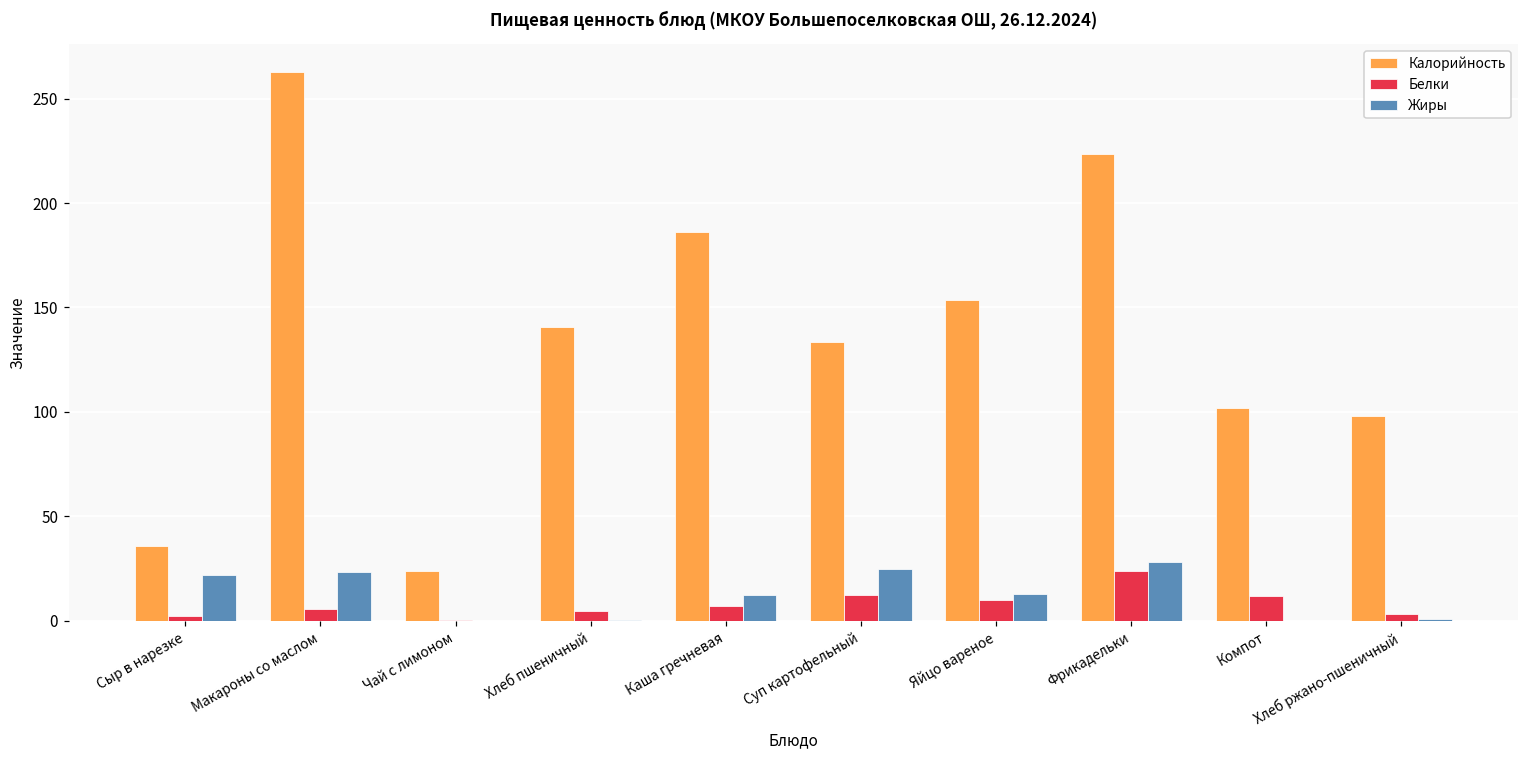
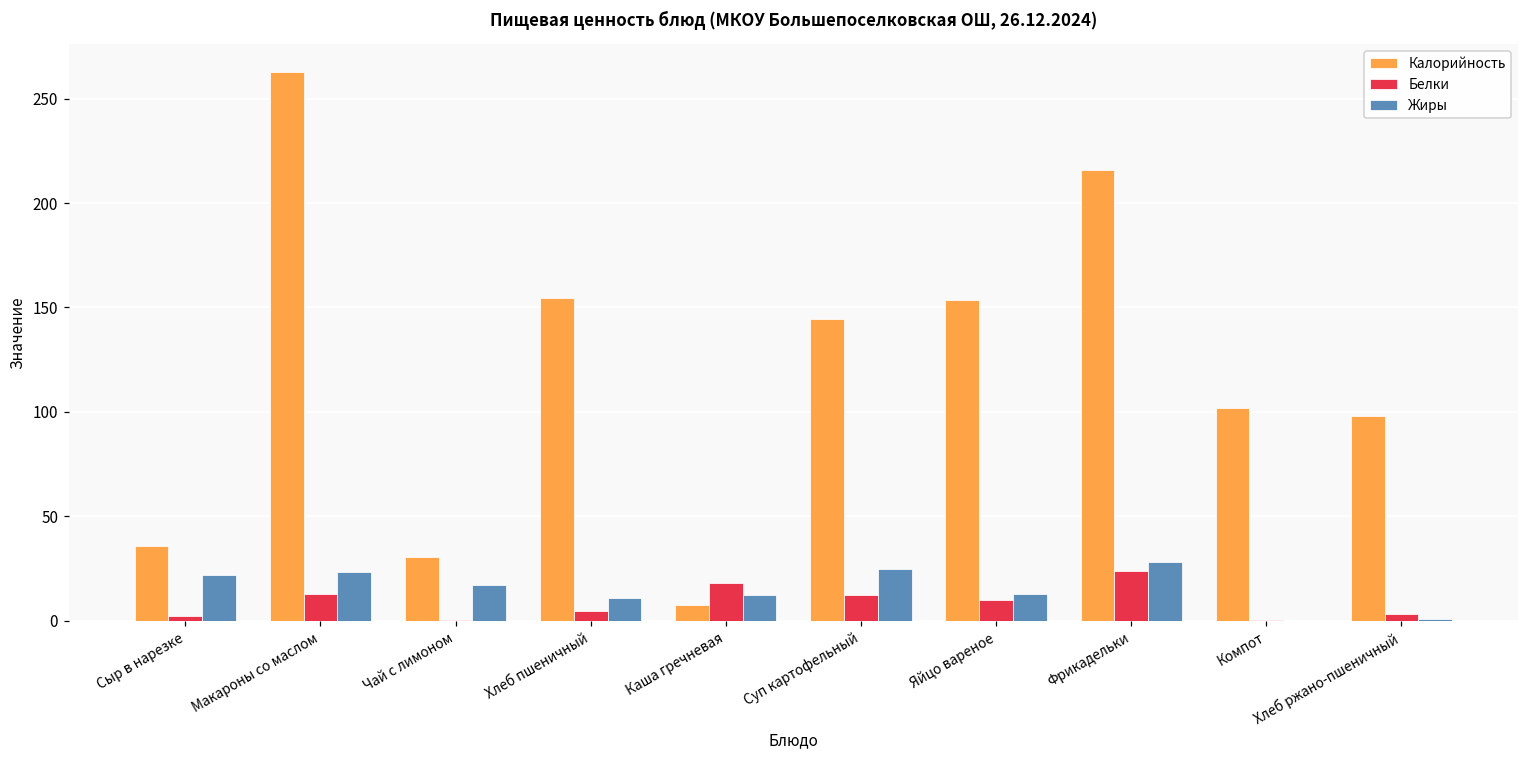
  {
    "Калорийность": {
      "Сыр в нарезке": 36,
      "Макароны со маслом": 263,
-     "Чай с лимоном": 24,
-     "Хлеб пшеничный": 141,
-     "Каша гречневая": 186,
-     "Суп картофельный": 133,
+     "Чай с лимоном": 31,
+     "Хлеб пшеничный": 155,
+     "Каша гречневая": 7,
+     "Суп картофельный": 145,
      "Яйцо вареное": 154,
-     "Фрикадельки": 224,
+     "Фрикадельки": 216,
      "Компот": 102,
      "Хлеб ржано-пшеничный": 98
    },
    "Белки": {
      "Сыр в нарезке": 2,
-     "Макароны со маслом": 5,
+     "Макароны со маслом": 13,
      "Хлеб пшеничный": 5,
-     "Каша гречневая": 7,
+     "Каша гречневая": 18,
      "Суп картофельный": 12,
      "Яйцо вареное": 10,
      "Фрикадельки": 24,
-     "Компот": 12,
+     "Компот": 0,
      "Хлеб ржано-пшеничный": 3
    },
    "Жиры": {
      "Сыр в нарезке": 22,
      "Макароны со маслом": 23,
-     "Чай с лимоном": 0,
-     "Хлеб пшеничный": 1,
+     "Чай с лимоном": 17,
+     "Хлеб пшеничный": 11,
      "Каша гречневая": 13,
      "Суп картофельный": 25,
      "Яйцо вареное": 13,
      "Фрикадельки": 28
    }
  }
